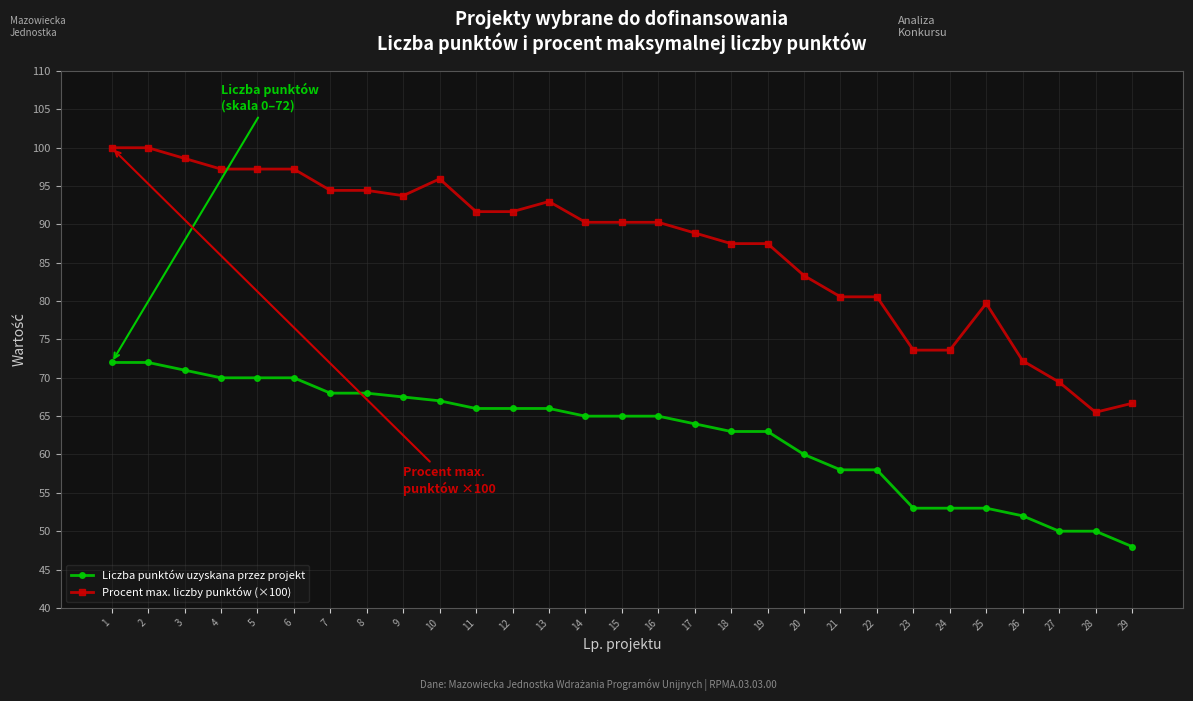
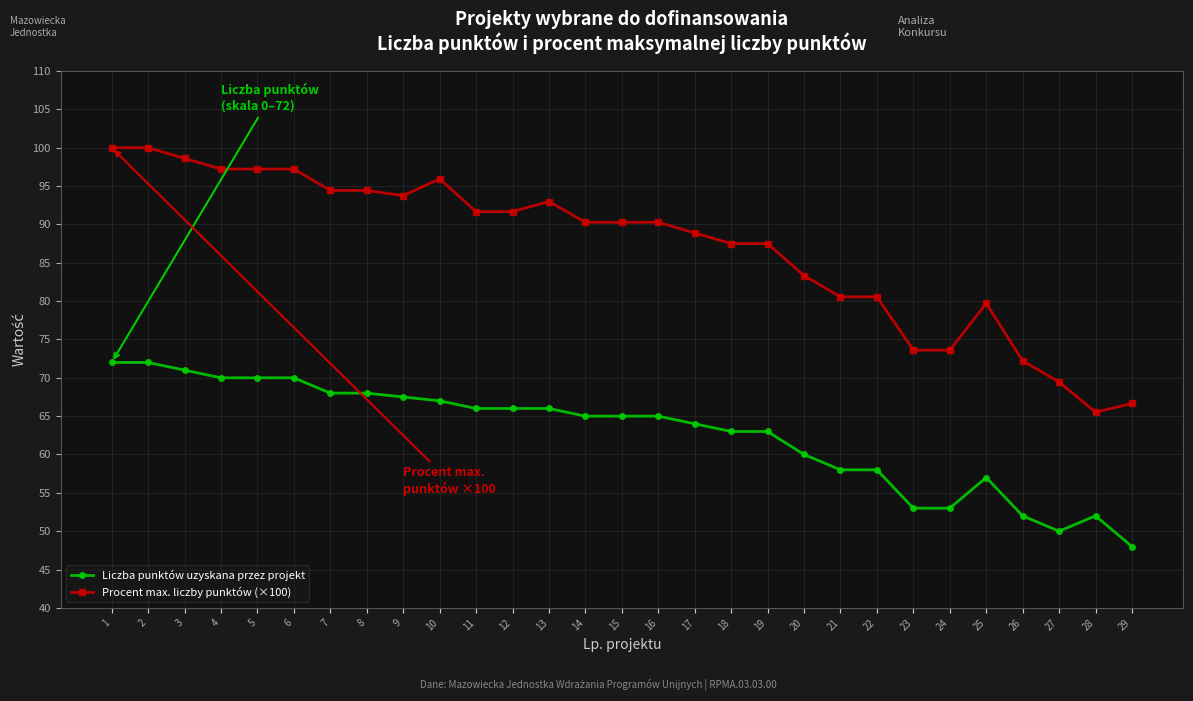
  {
    "Liczba punktów uzyskana przez projekt": {
      "1": 72,
      "12": 66,
      "13": 66,
      "14": 65,
      "15": 65,
      "16": 65,
      "17": 64,
      "18": 63,
      "19": 63,
      "20": 60,
      "21": 58,
      "22": 58,
      "23": 53,
      "24": 53,
-     "25": 53,
+     "25": 57,
      "26": 52,
      "27": 50,
-     "28": 50,
+     "28": 52,
      "29": 48
    },
    "Procent max. liczby punktów (×100)": {
      "1": 100,
      "12": 92,
      "13": 93,
      "14": 90,
      "15": 90,
      "16": 90,
      "17": 89,
      "18": 88,
      "19": 88,
      "20": 83,
      "21": 81,
      "22": 81,
      "23": 74,
      "24": 74,
      "25": 80,
      "26": 72,
      "27": 69,
      "28": 66,
      "29": 67
    }
  }
